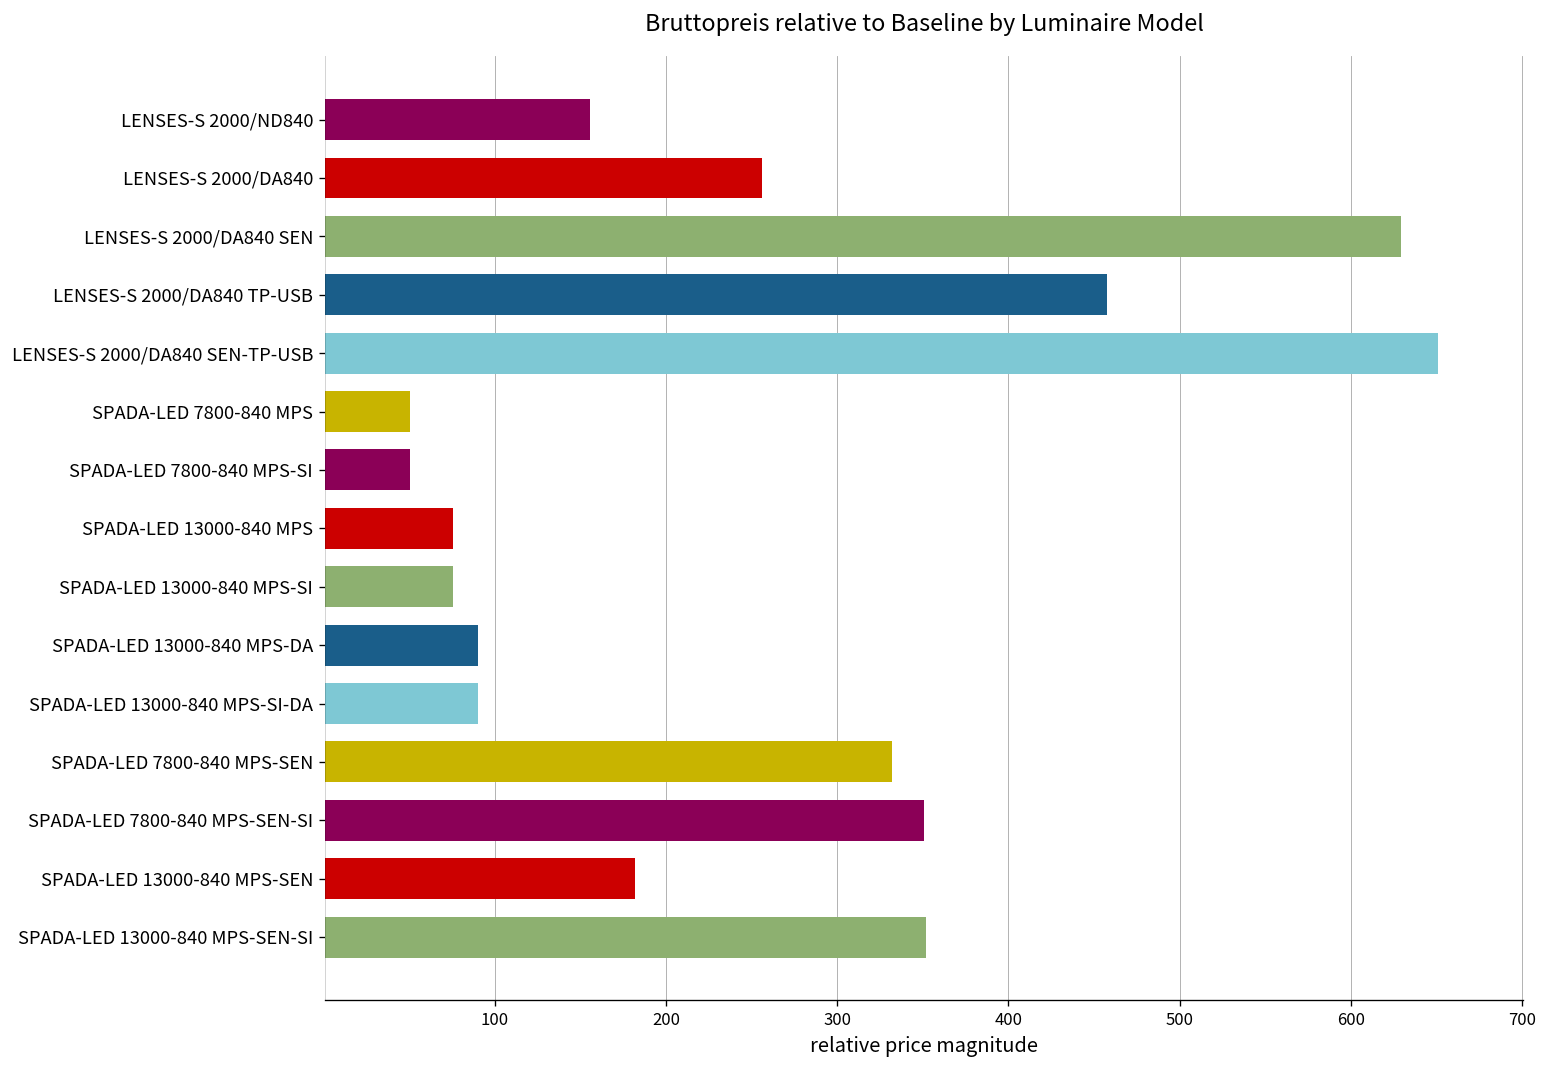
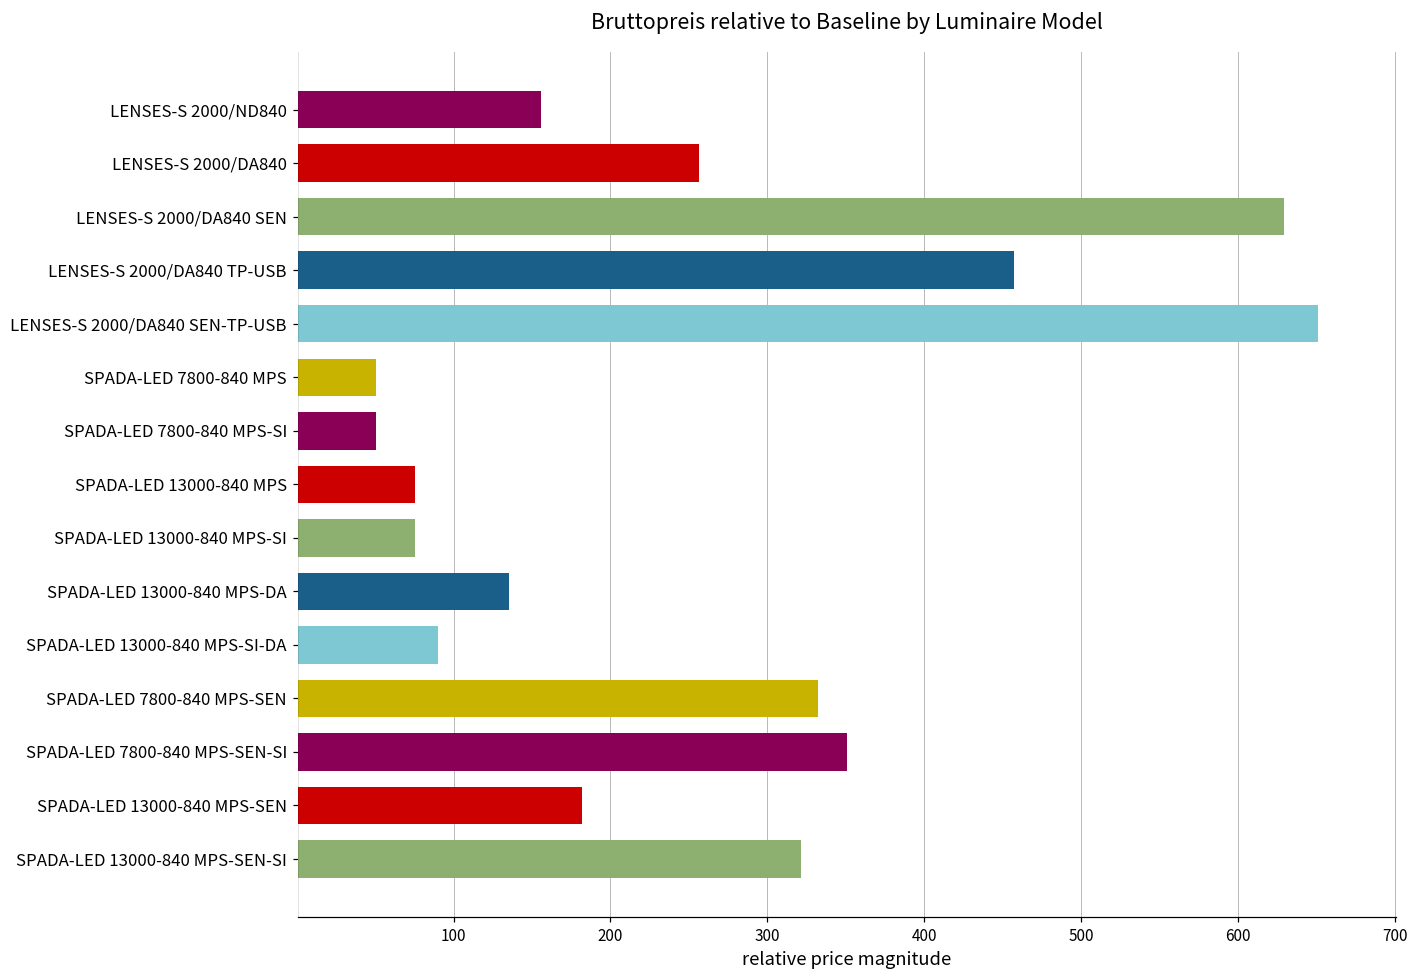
  {
    "LENSES-S 2000/ND840": 156,
    "LENSES-S 2000/DA840": 256,
    "LENSES-S 2000/DA840 SEN": 629,
    "LENSES-S 2000/DA840 TP-USB": 457,
    "LENSES-S 2000/DA840 SEN-TP-USB": 651,
    "SPADA-LED 7800-840 MPS": 51,
    "SPADA-LED 7800-840 MPS-SI": 51,
    "SPADA-LED 13000-840 MPS": 76,
    "SPADA-LED 13000-840 MPS-SI": 76,
-   "SPADA-LED 13000-840 MPS-DA": 90,
+   "SPADA-LED 13000-840 MPS-DA": 136,
    "SPADA-LED 13000-840 MPS-SI-DA": 90,
    "SPADA-LED 7800-840 MPS-SEN": 332,
    "SPADA-LED 7800-840 MPS-SEN-SI": 351,
    "SPADA-LED 13000-840 MPS-SEN": 182,
-   "SPADA-LED 13000-840 MPS-SEN-SI": 352
+   "SPADA-LED 13000-840 MPS-SEN-SI": 321
  }
